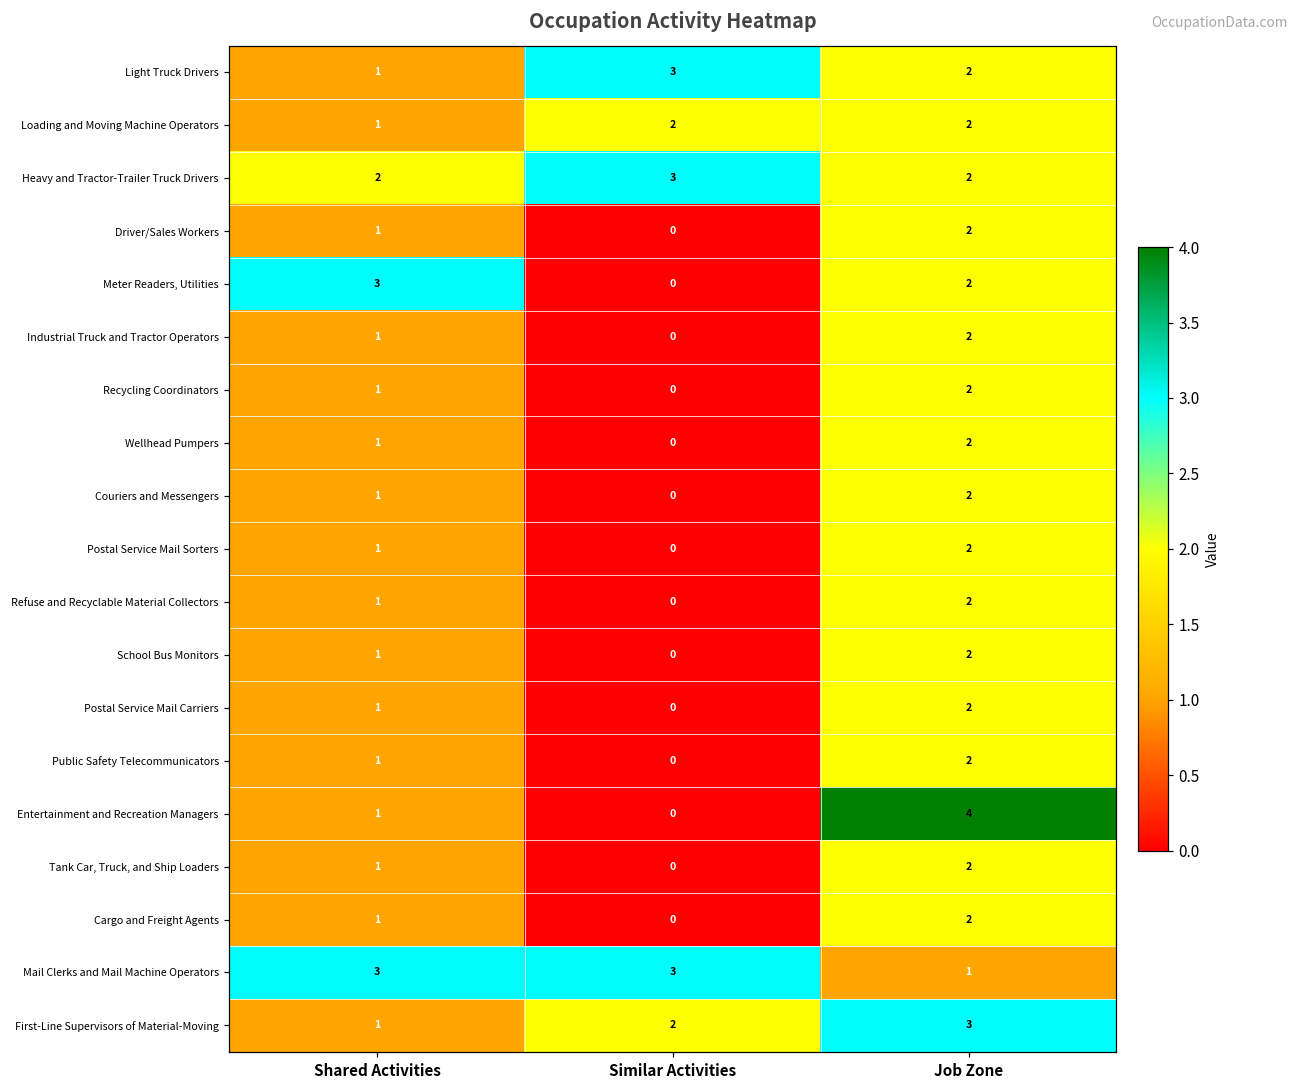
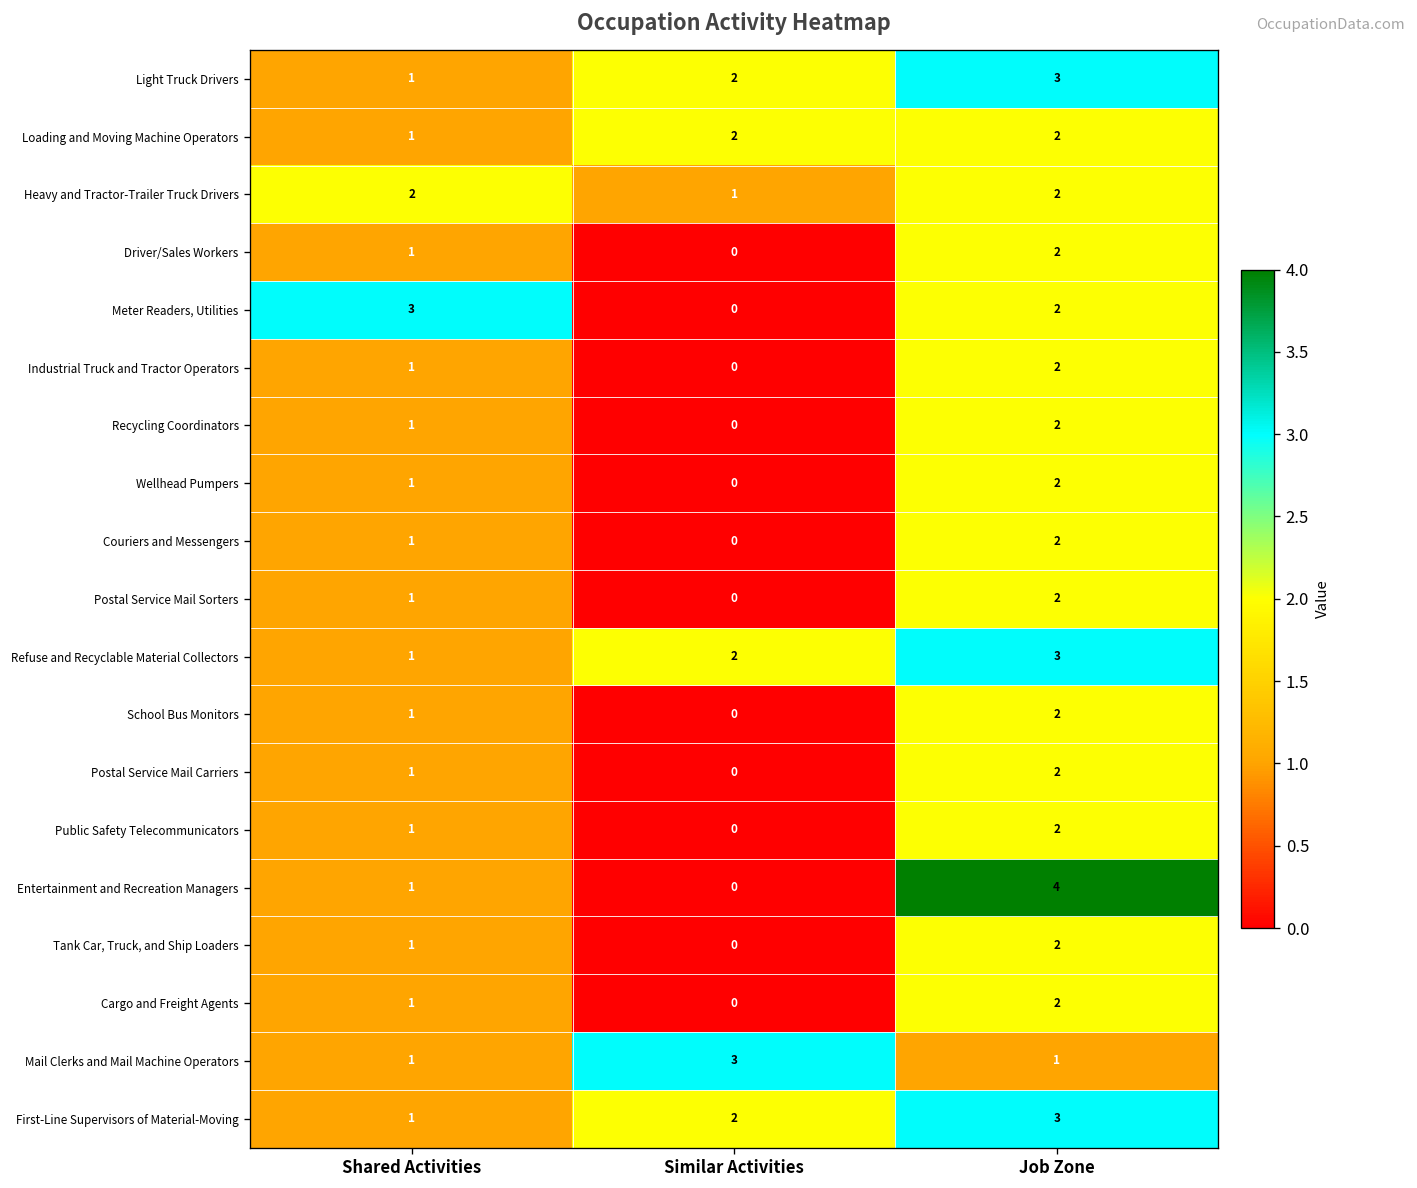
  {
    "Light Truck Drivers": {
      "Shared Activities": 1,
-     "Similar Activities": 3,
-     "Job Zone": 2
+     "Similar Activities": 2,
+     "Job Zone": 3
    },
    "Loading and Moving Machine Operators": {
      "Shared Activities": 1,
      "Similar Activities": 2,
      "Job Zone": 2
    },
    "Heavy and Tractor-Trailer Truck Drivers": {
      "Shared Activities": 2,
-     "Similar Activities": 3,
+     "Similar Activities": 1,
      "Job Zone": 2
    },
    "Driver/Sales Workers": {
      "Shared Activities": 1,
      "Similar Activities": 0,
      "Job Zone": 2
    },
    "Meter Readers, Utilities": {
      "Shared Activities": 3,
      "Similar Activities": 0,
      "Job Zone": 2
    },
    "Industrial Truck and Tractor Operators": {
      "Shared Activities": 1,
      "Similar Activities": 0,
      "Job Zone": 2
    },
    "Recycling Coordinators": {
      "Shared Activities": 1,
      "Similar Activities": 0,
      "Job Zone": 2
    },
    "Wellhead Pumpers": {
      "Shared Activities": 1,
      "Similar Activities": 0,
      "Job Zone": 2
    },
    "Couriers and Messengers": {
      "Shared Activities": 1,
      "Similar Activities": 0,
      "Job Zone": 2
    },
    "Postal Service Mail Sorters": {
      "Shared Activities": 1,
      "Similar Activities": 0,
      "Job Zone": 2
    },
    "Refuse and Recyclable Material Collectors": {
      "Shared Activities": 1,
-     "Similar Activities": 0,
-     "Job Zone": 2
+     "Similar Activities": 2,
+     "Job Zone": 3
    },
    "School Bus Monitors": {
      "Shared Activities": 1,
      "Similar Activities": 0,
      "Job Zone": 2
    },
    "Postal Service Mail Carriers": {
      "Shared Activities": 1,
      "Similar Activities": 0,
      "Job Zone": 2
    },
    "Public Safety Telecommunicators": {
      "Shared Activities": 1,
      "Similar Activities": 0,
      "Job Zone": 2
    },
    "Entertainment and Recreation Managers": {
      "Shared Activities": 1,
      "Similar Activities": 0,
      "Job Zone": 4
    },
    "Tank Car, Truck, and Ship Loaders": {
      "Shared Activities": 1,
      "Similar Activities": 0,
      "Job Zone": 2
    },
    "Cargo and Freight Agents": {
      "Shared Activities": 1,
      "Similar Activities": 0,
      "Job Zone": 2
    },
    "Mail Clerks and Mail Machine Operators": {
-     "Shared Activities": 3,
+     "Shared Activities": 1,
      "Similar Activities": 3,
      "Job Zone": 1
    },
    "First-Line Supervisors of Material-Moving": {
      "Shared Activities": 1,
      "Similar Activities": 2,
      "Job Zone": 3
    }
  }
